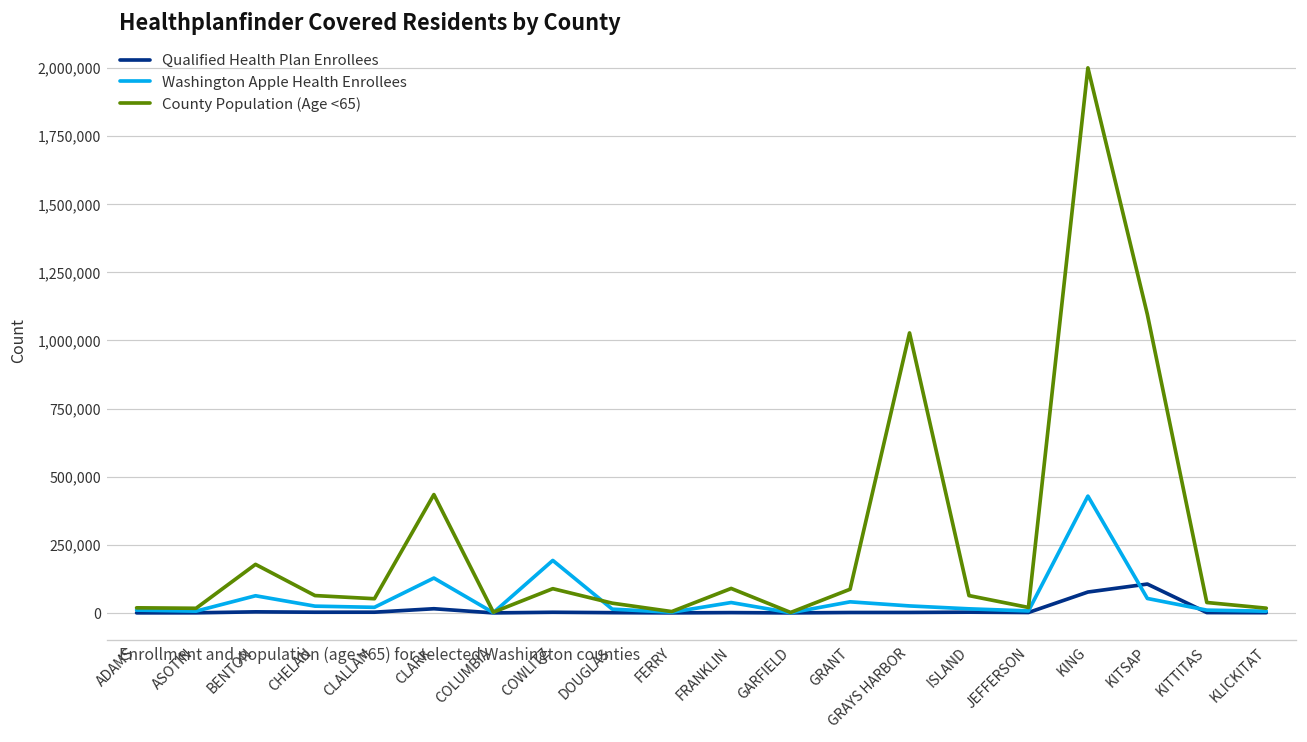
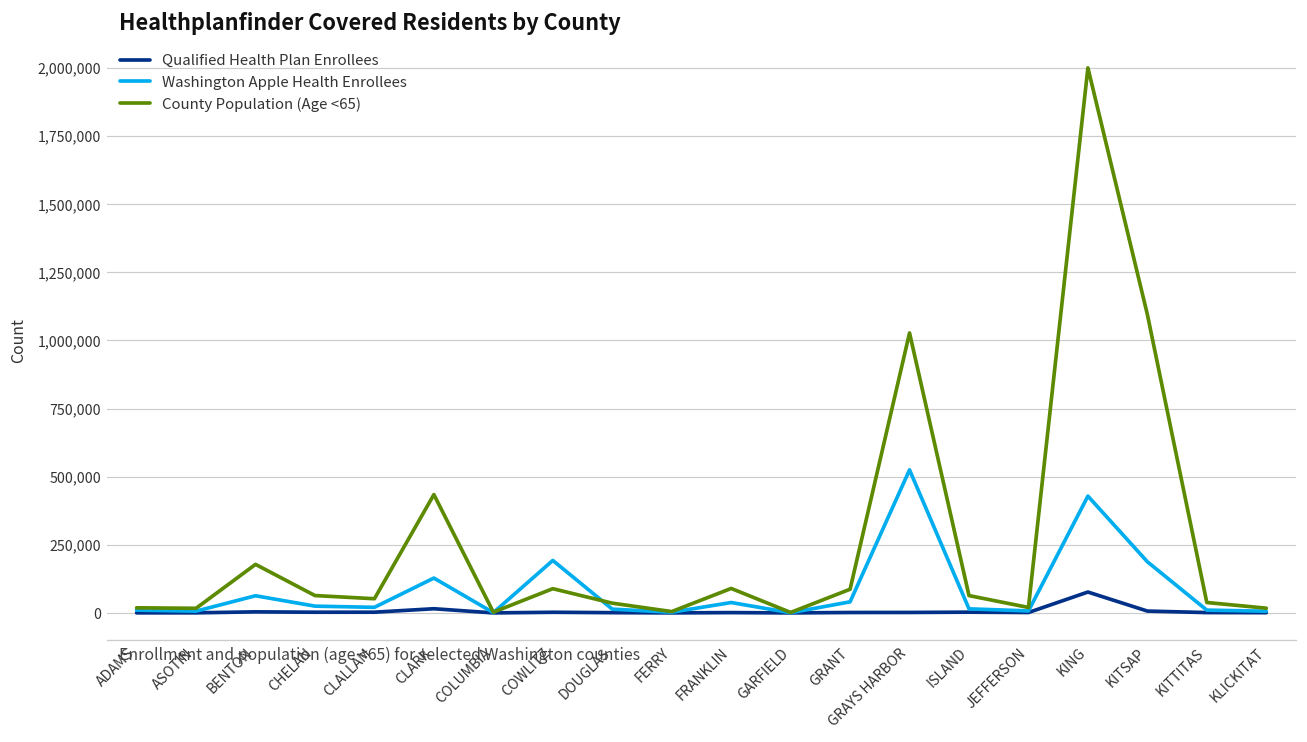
  {
    "Qualified Health Plan Enrollees": {
      "BENTON": "0",
      "CHELAN": "0",
      "CLALLAM": "0",
      "CLARK": "20,000",
      "COWLITZ": "0",
      "DOUGLAS": "0",
      "FRANKLIN": "0",
      "GRANT": "0",
      "GRAYS HARBOR": "0",
      "ISLAND": "0",
      "KING": "80,000",
-     "KITSAP": "110,000"
+     "KITSAP": "10,000"
    },
    "Washington Apple Health Enrollees": {
      "BENTON": "60,000",
      "CHELAN": "20,000",
      "CLALLAM": "20,000",
      "CLARK": "130,000",
      "COWLITZ": "190,000",
      "DOUGLAS": "10,000",
      "FRANKLIN": "40,000",
      "GRANT": "40,000",
-     "GRAYS HARBOR": "30,000",
+     "GRAYS HARBOR": "520,000",
      "ISLAND": "20,000",
      "KING": "430,000",
-     "KITSAP": "50,000"
+     "KITSAP": "190,000"
    },
    "County Population (Age <65)": {
      "BENTON": "180,000",
      "CHELAN": "60,000",
      "CLALLAM": "50,000",
      "CLARK": "430,000",
      "COWLITZ": "90,000",
      "DOUGLAS": "40,000",
      "FRANKLIN": "90,000",
      "GRANT": "90,000",
      "GRAYS HARBOR": "1,030,000",
      "ISLAND": "60,000",
      "JEFFERSON": "20,000",
      "KING": "2,000,000",
      "KITSAP": "1,100,000",
      "KITTITAS": "40,000"
    }
  }
